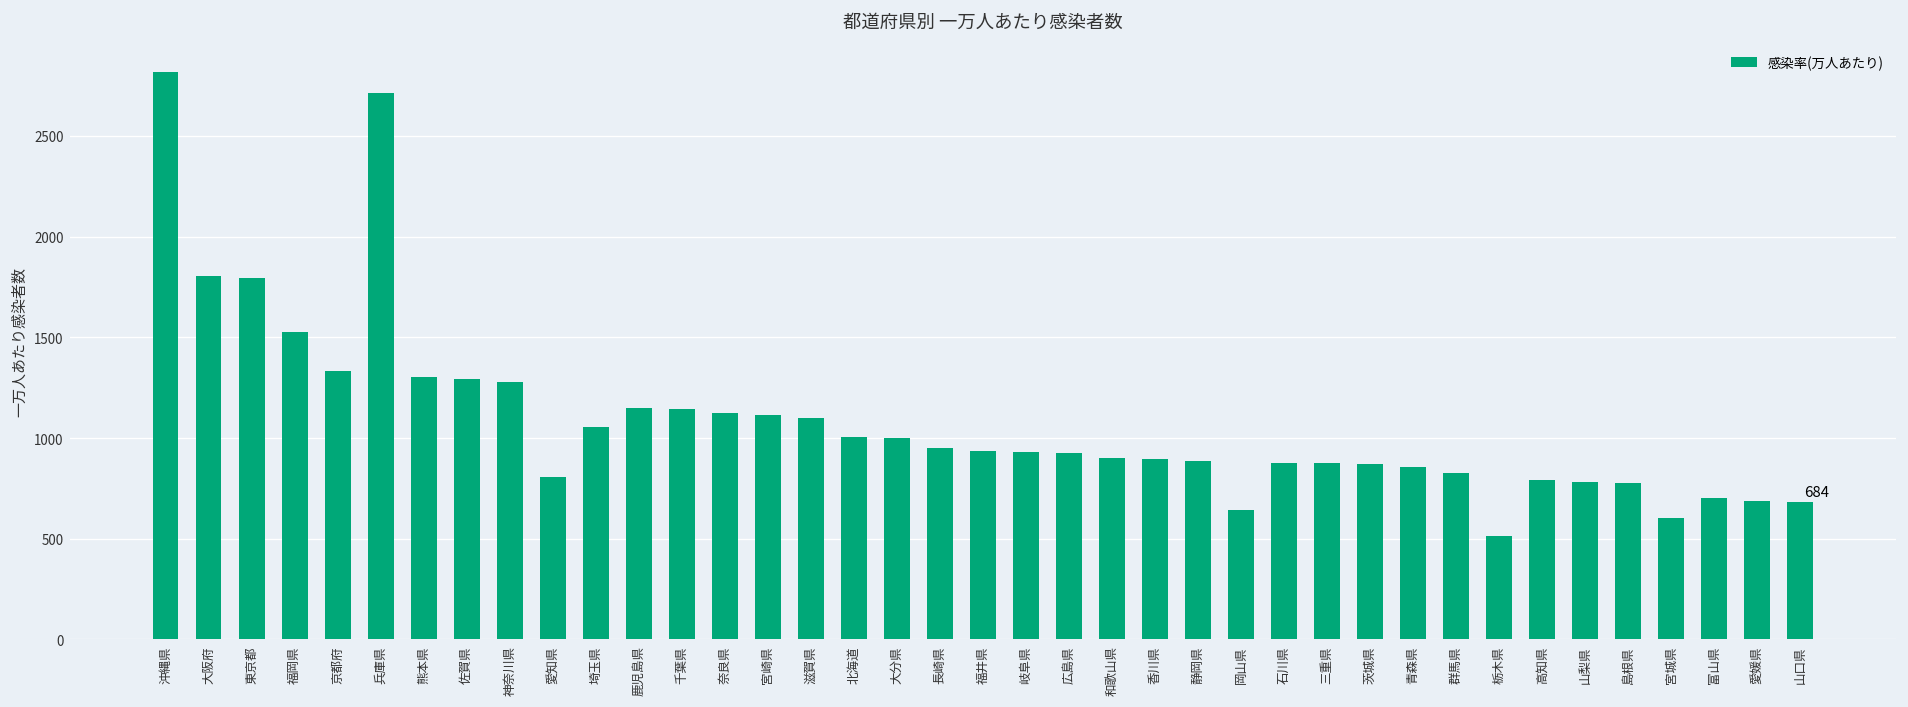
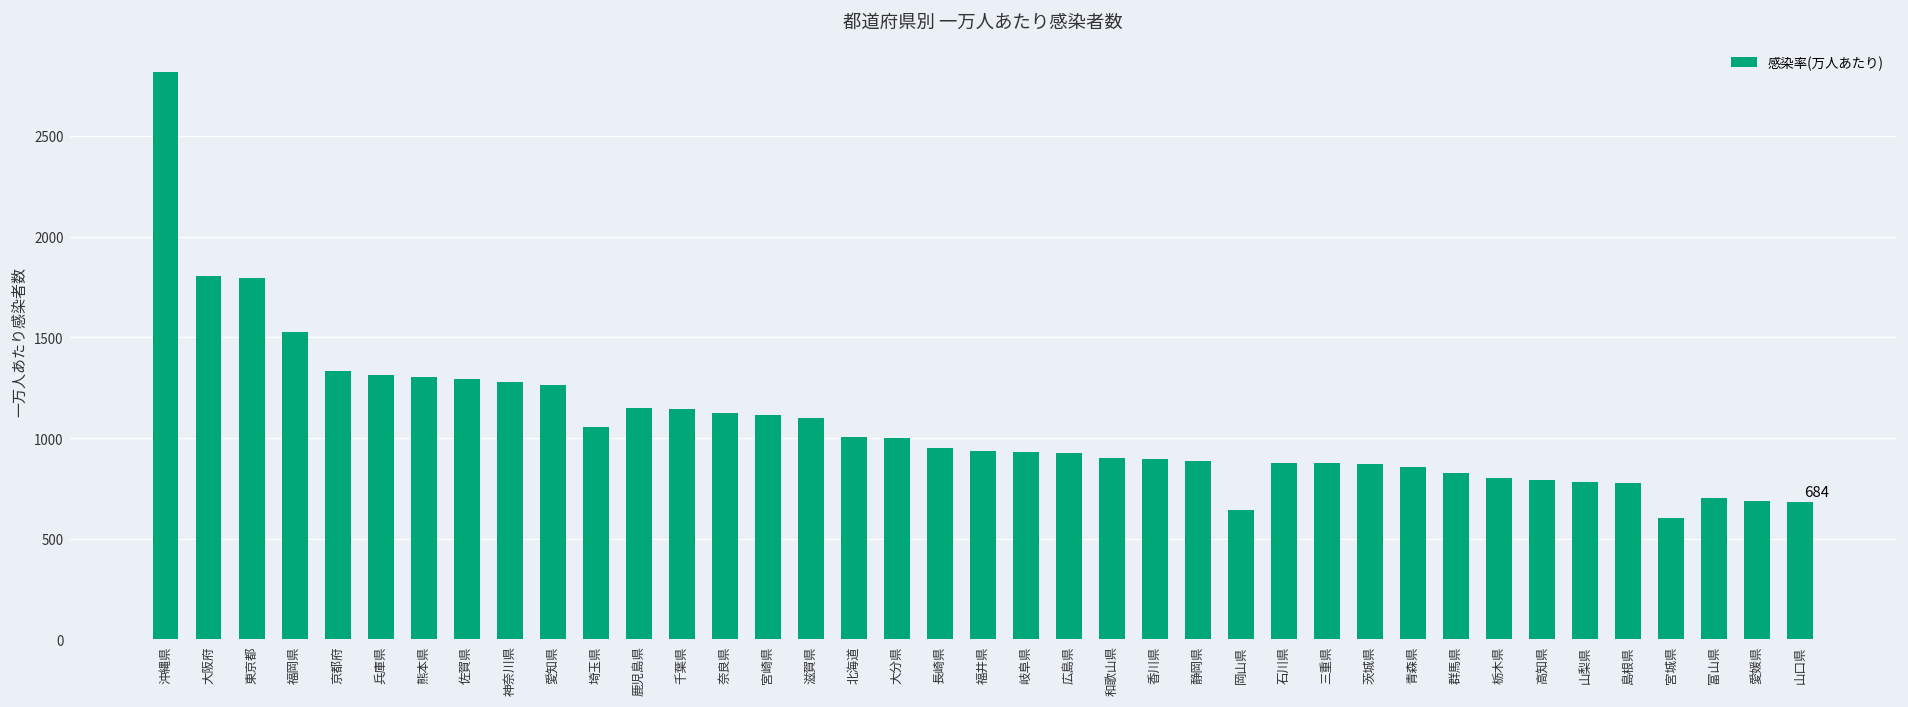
  {
    "沖縄県": 2820,
    "大阪府": 1800,
    "東京都": 1790,
    "福岡県": 1530,
    "京都府": 1330,
-   "兵庫県": 2720,
+   "兵庫県": 1320,
    "熊本県": 1300,
    "佐賀県": 1300,
    "神奈川県": 1280,
-   "愛知県": 810,
+   "愛知県": 1260,
    "埼玉県": 1050,
    "鹿児島県": 1150,
    "千葉県": 1140,
    "奈良県": 1130,
    "宮崎県": 1110,
    "滋賀県": 1100,
    "北海道": 1010,
    "大分県": 1000,
    "長崎県": 950,
    "福井県": 930,
    "岐阜県": 930,
    "広島県": 930,
    "和歌山県": 900,
    "香川県": 890,
    "静岡県": 890,
    "岡山県": 640,
    "石川県": 880,
    "三重県": 880,
    "茨城県": 870,
    "青森県": 860,
    "群馬県": 830,
-   "栃木県": 510,
+   "栃木県": 800,
    "高知県": 790,
    "山梨県": 780,
    "島根県": 780,
    "宮城県": 600,
    "富山県": 700,
    "愛媛県": 690
  }
